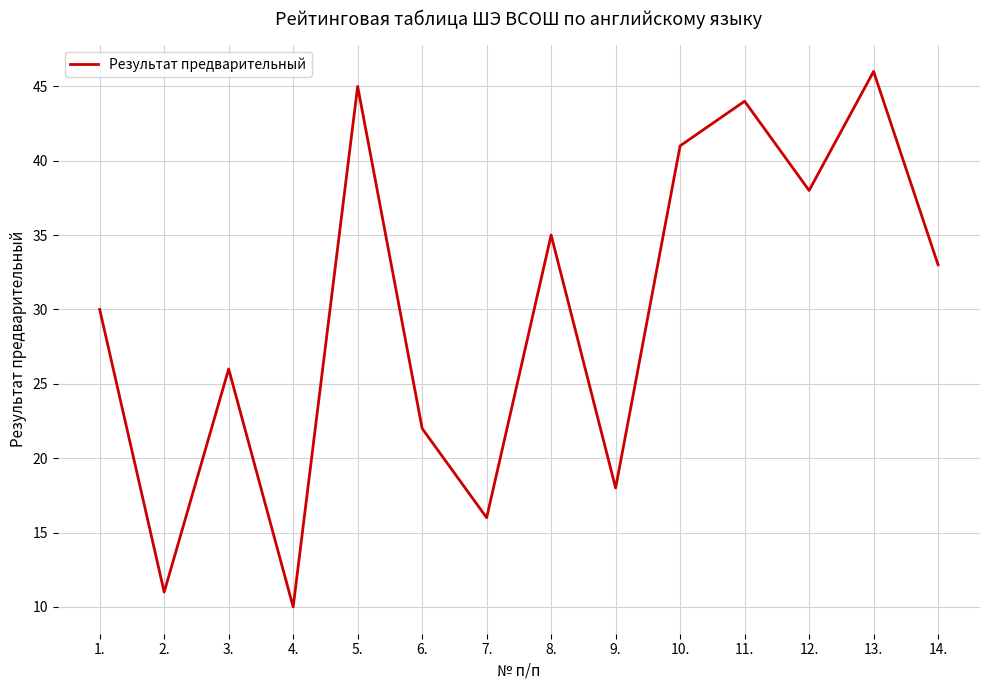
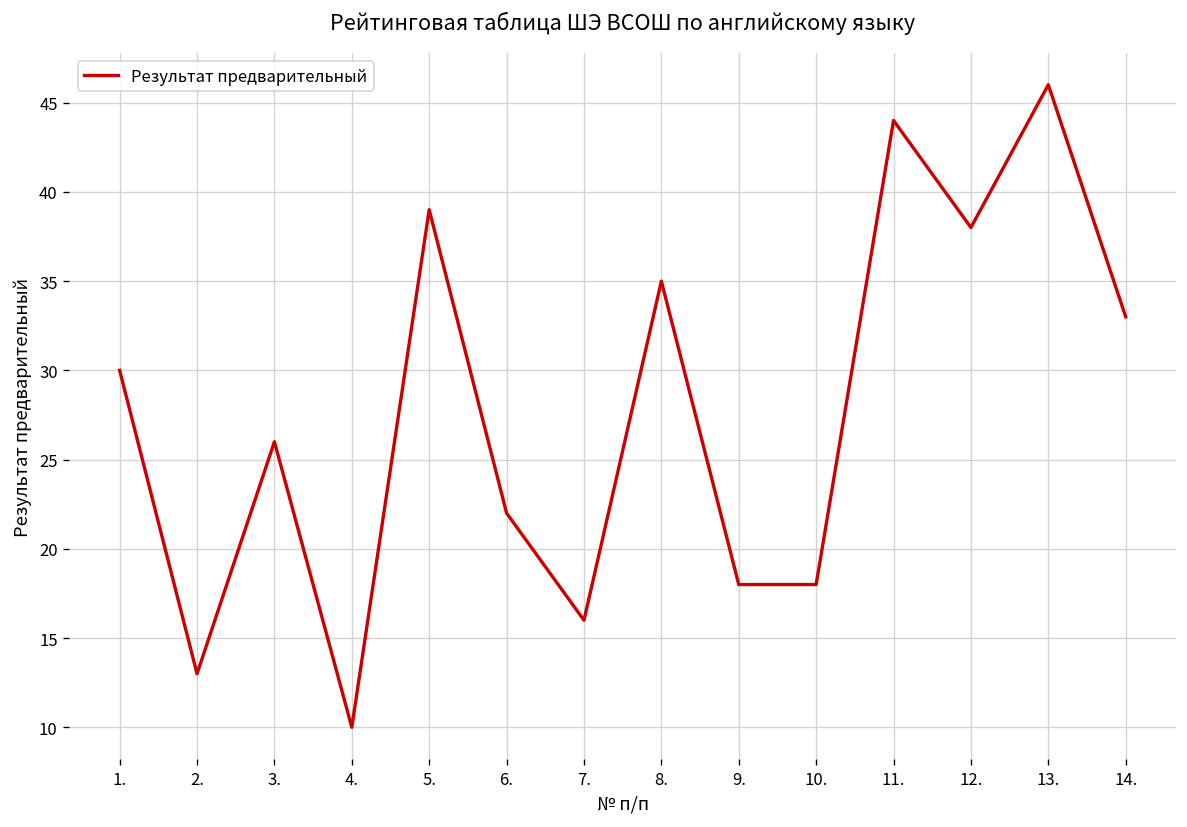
  {
    "1.": 30,
-   "2.": 11,
+   "2.": 13,
    "3.": 26,
    "4.": 10,
-   "5.": 45,
+   "5.": 39,
    "6.": 22,
    "7.": 16,
    "8.": 35,
    "9.": 18,
-   "10.": 41,
+   "10.": 18,
    "11.": 44,
    "12.": 38,
    "13.": 46,
    "14.": 33
  }
